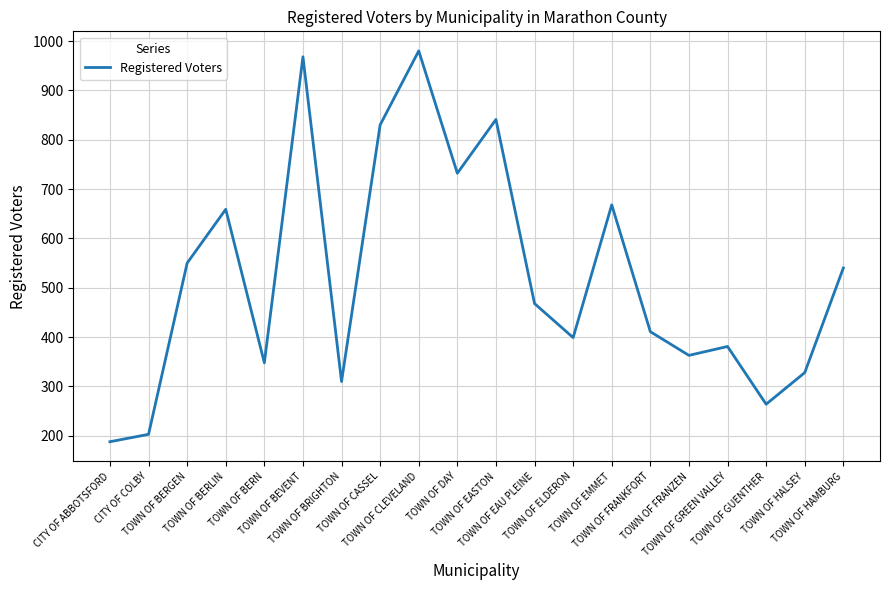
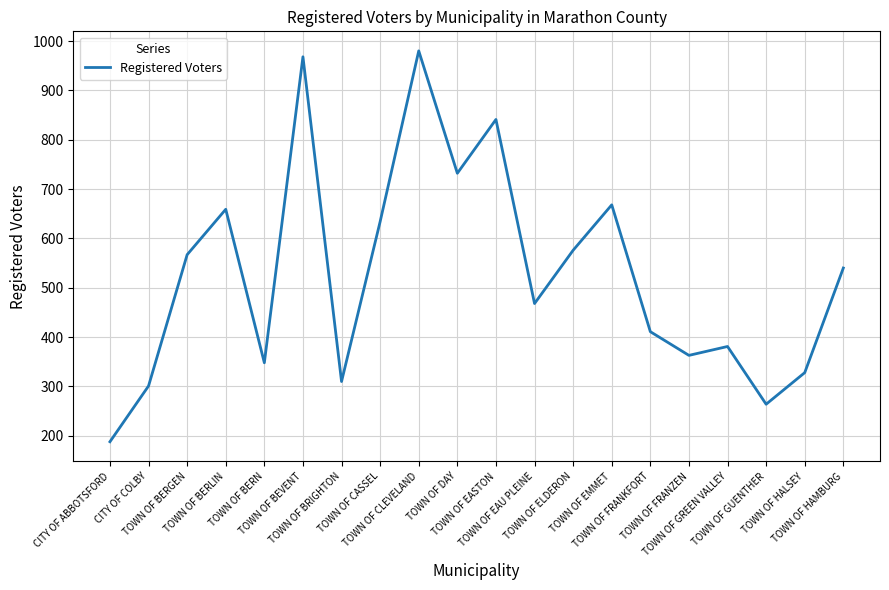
  {
    "CITY OF ABBOTSFORD": 190,
-   "CITY OF COLBY": 200,
-   "TOWN OF BERGEN": 550,
+   "CITY OF COLBY": 300,
+   "TOWN OF BERGEN": 570,
    "TOWN OF BERLIN": 660,
    "TOWN OF BERN": 350,
    "TOWN OF BEVENT": 970,
    "TOWN OF BRIGHTON": 310,
-   "TOWN OF CASSEL": 830,
+   "TOWN OF CASSEL": 630,
    "TOWN OF CLEVELAND": 980,
    "TOWN OF DAY": 730,
    "TOWN OF EASTON": 840,
    "TOWN OF EAU PLEINE": 470,
-   "TOWN OF ELDERON": 400,
+   "TOWN OF ELDERON": 580,
    "TOWN OF EMMET": 670,
    "TOWN OF FRANKFORT": 410,
    "TOWN OF FRANZEN": 360,
    "TOWN OF GREEN VALLEY": 380,
    "TOWN OF GUENTHER": 260,
    "TOWN OF HALSEY": 330,
    "TOWN OF HAMBURG": 540
  }
